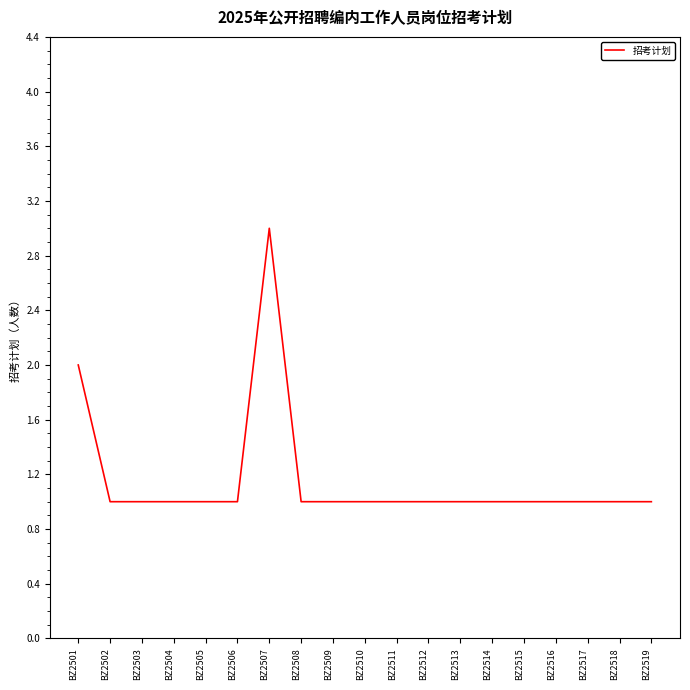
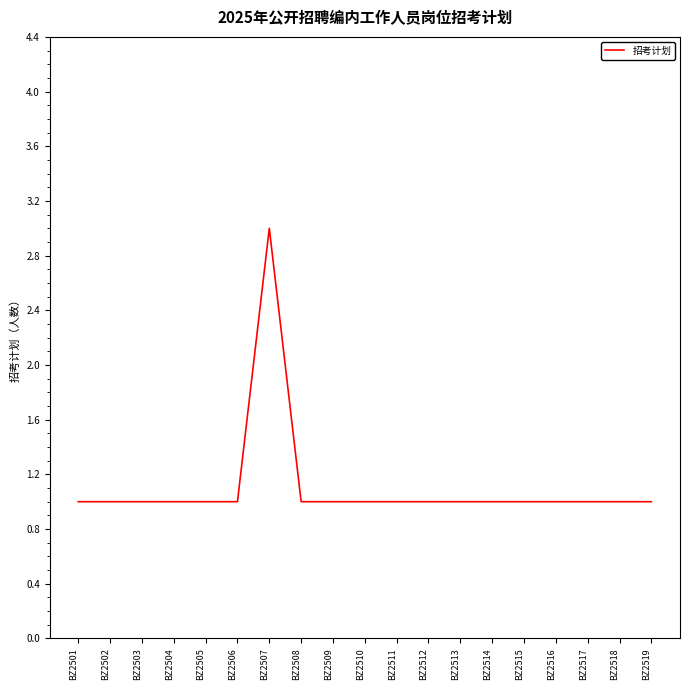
  {
-   "BZ2501": 2,
+   "BZ2501": 1,
    "BZ2502": 1,
    "BZ2503": 1,
    "BZ2504": 1,
    "BZ2505": 1,
    "BZ2506": 1,
    "BZ2507": 3,
    "BZ2508": 1,
    "BZ2509": 1,
    "BZ2510": 1,
    "BZ2511": 1,
    "BZ2512": 1,
    "BZ2513": 1,
    "BZ2514": 1,
    "BZ2515": 1,
    "BZ2516": 1,
    "BZ2517": 1,
    "BZ2518": 1,
    "BZ2519": 1
  }
